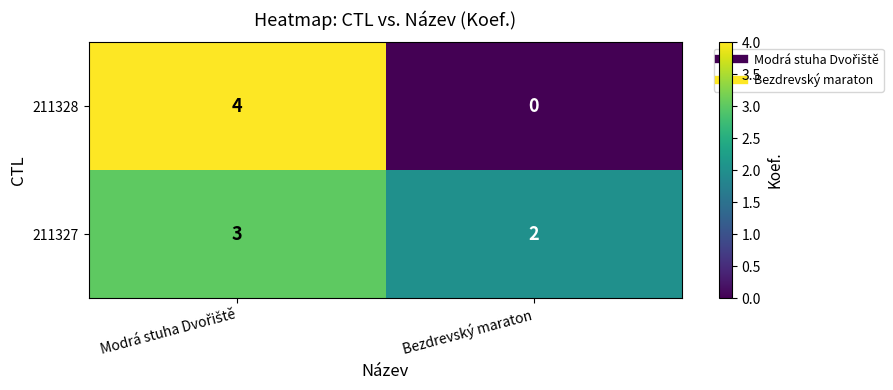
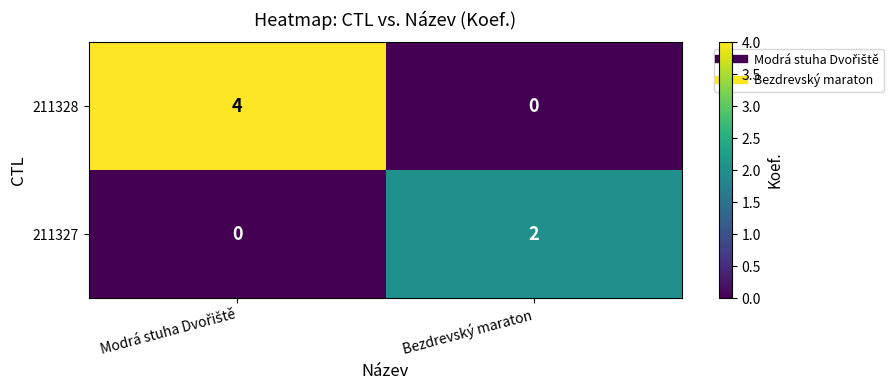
  {
    "211328": {
      "Modrá stuha Dvořiště": 4,
      "Bezdrevský maraton": 0
    },
    "211327": {
-     "Modrá stuha Dvořiště": 3,
+     "Modrá stuha Dvořiště": 0,
      "Bezdrevský maraton": 2
    }
  }
